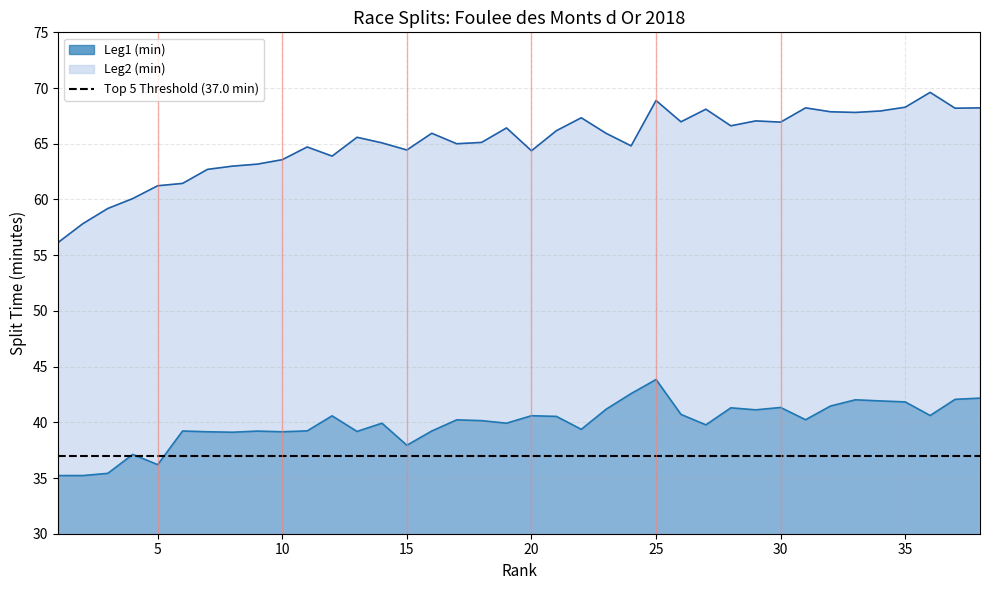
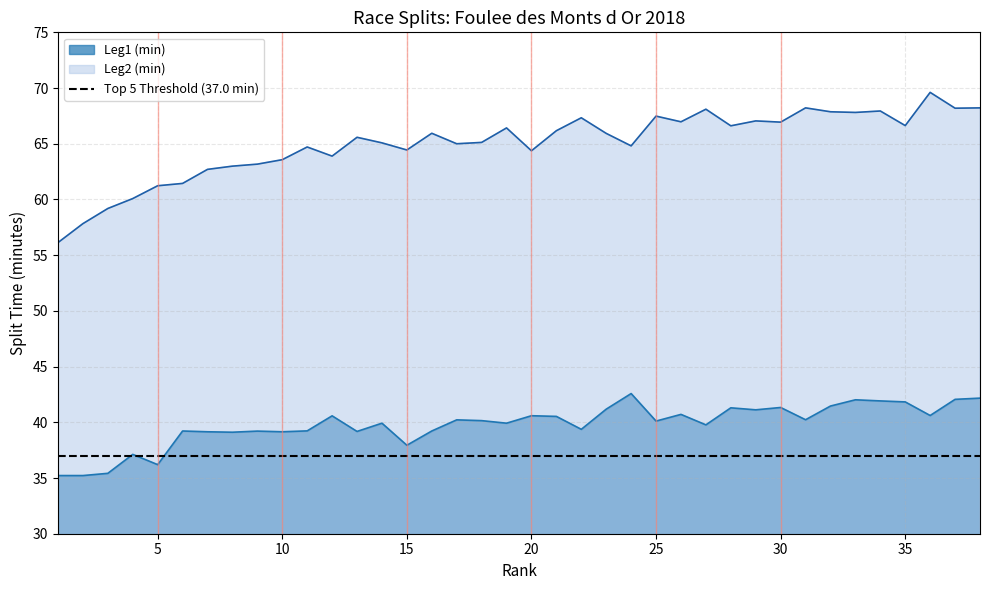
  {
    "Leg1 (min)": {
      "5": 36.2,
      "10": 39.2,
      "15": 37.9,
      "20": 40.6,
-     "25": 43.8,
+     "25": 40.1,
      "30": 41.3,
      "35": 41.8
    },
    "Leg2 (min)": {
      "5": 61.2,
      "10": 63.6,
      "15": 64.4,
      "20": 64.4,
-     "25": 68.9,
+     "25": 67.5,
      "30": 66.9,
-     "35": 68.3
+     "35": 66.6
    }
  }
